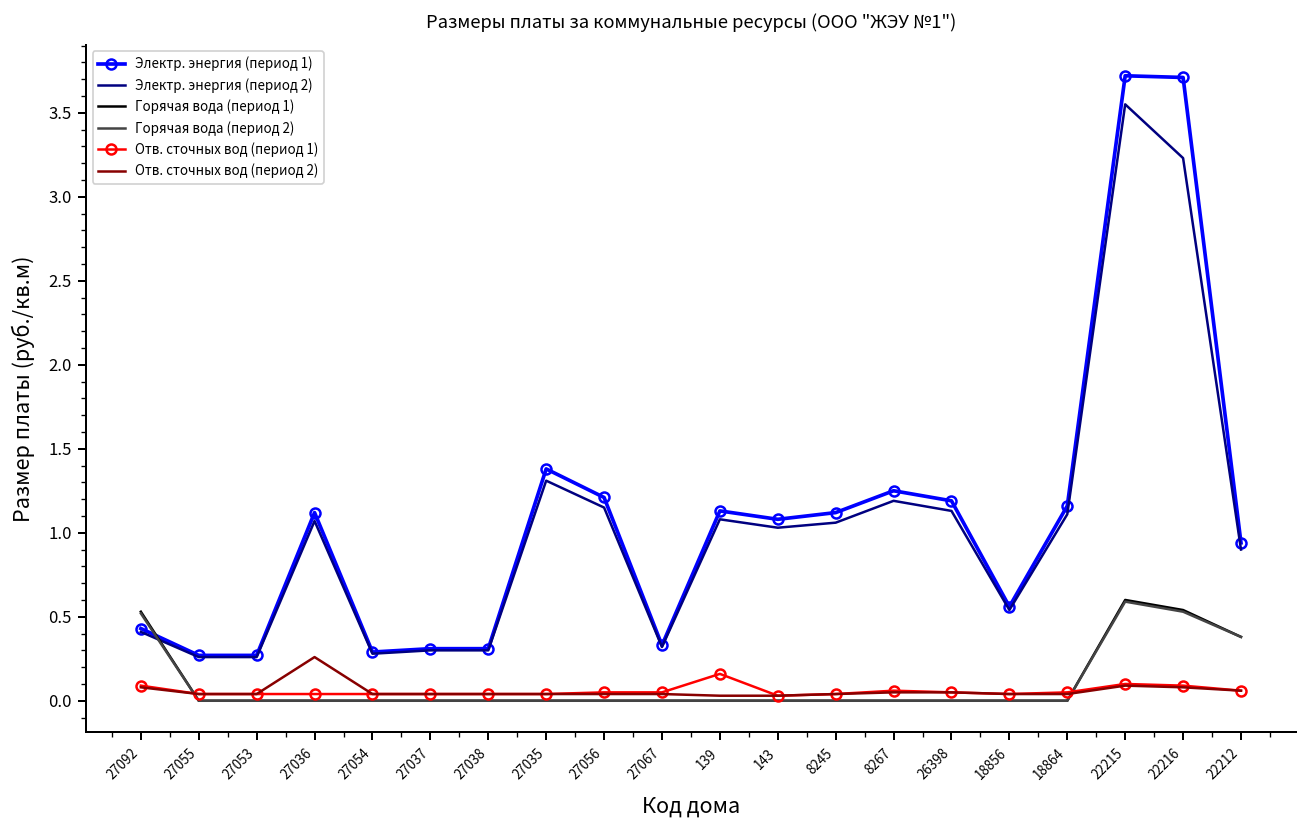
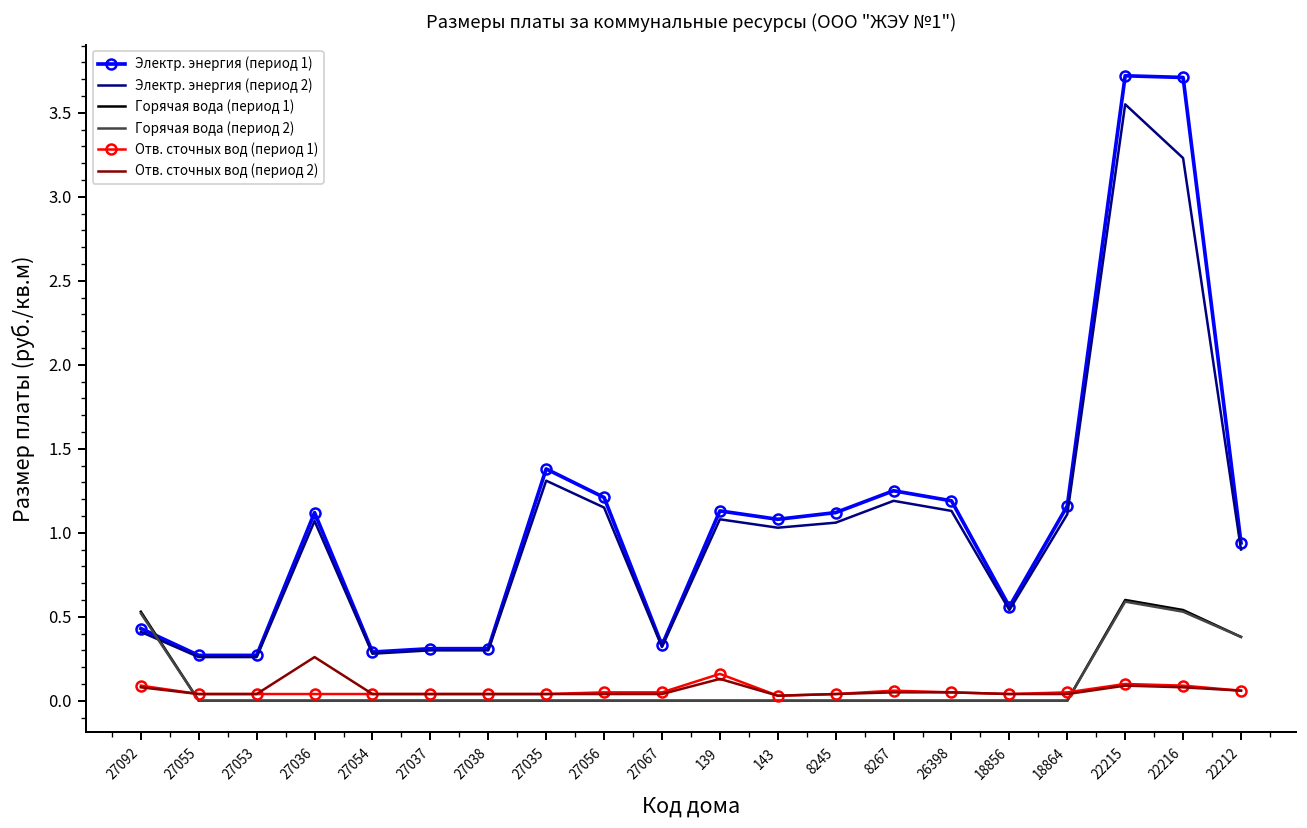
  {
    "Электр. энергия (период 1)": {
      "27092": 0.43,
      "27036": 1.12,
      "27035": 1.38,
      "27056": 1.21,
      "139": 1.13,
      "143": 1.08,
      "8245": 1.12,
      "8267": 1.25,
      "26398": 1.19,
      "18856": 0.56,
      "18864": 1.16,
      "22215": 3.72,
      "22216": 3.71,
      "22212": 0.94
    },
    "Электр. энергия (период 2)": {
      "27092": 0.41,
      "27036": 1.07,
      "27035": 1.31,
      "27056": 1.15,
      "139": 1.08,
      "143": 1.03,
      "8245": 1.06,
      "8267": 1.19,
      "26398": 1.13,
      "18856": 0.54,
      "18864": 1.11,
      "22215": 3.55,
      "22216": 3.23,
      "22212": 0.90
    },
    "Отв. сточных вод (период 1)": {
      "27036": 0.04,
      "139": 0.16
    },
    "Отв. сточных вод (период 2)": {
      "27036": 0.26,
-     "139": 0.03
+     "139": 0.13
    }
  }
